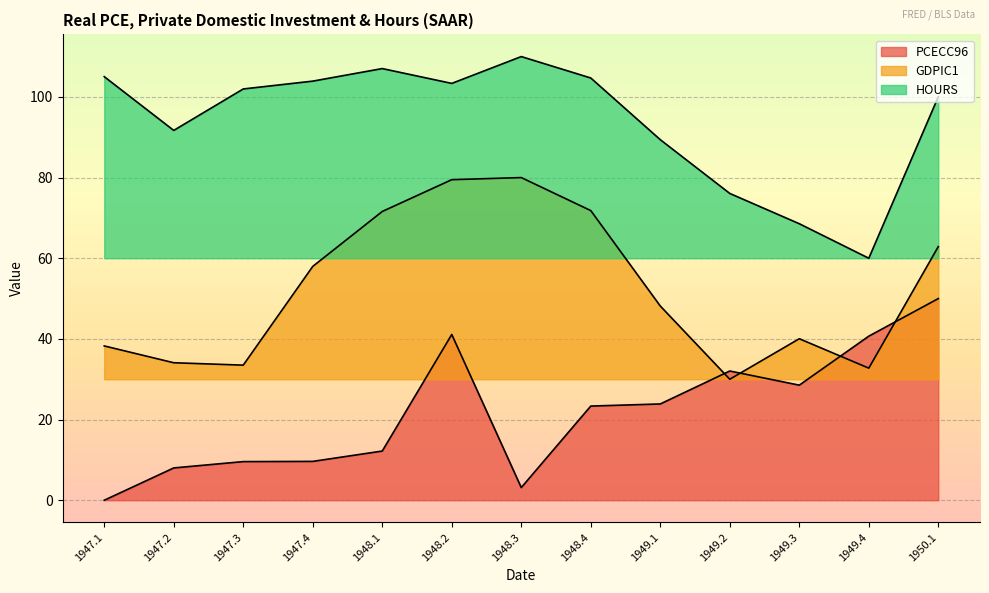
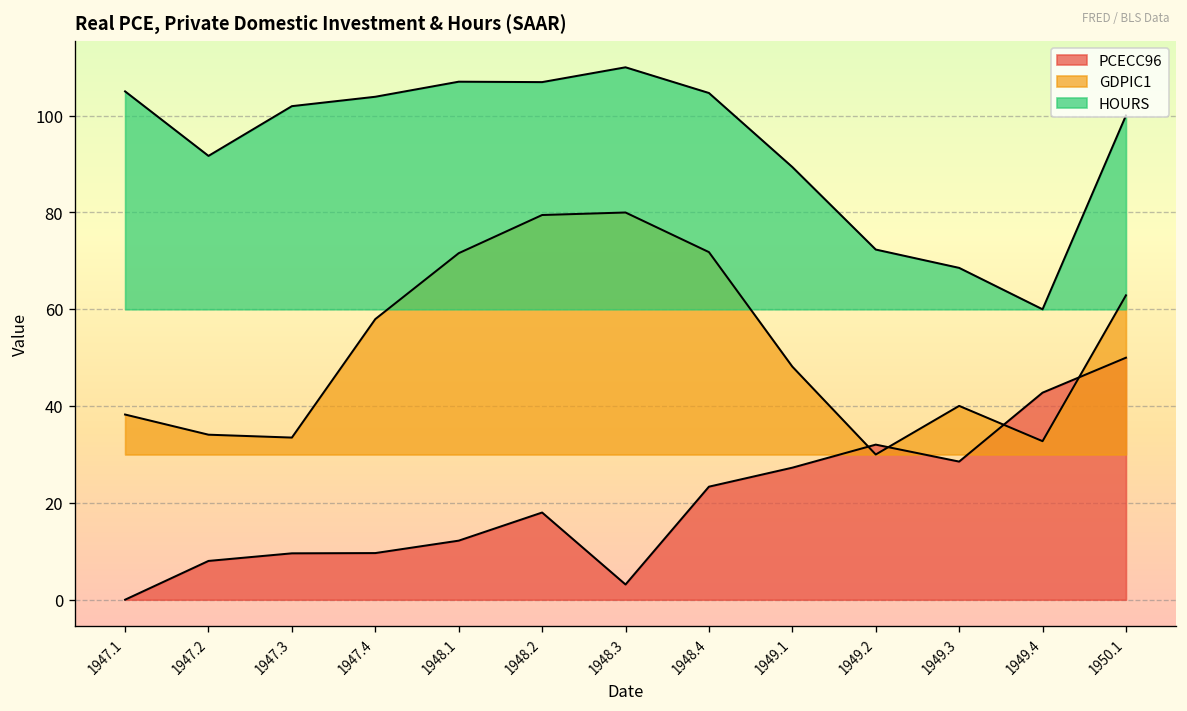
  {
    "PCECC96": {
      "1947.1": 0,
      "1947.2": 8,
      "1947.3": 10,
      "1947.4": 10,
      "1948.1": 12,
-     "1948.2": 41,
+     "1948.2": 18,
      "1948.3": 3,
      "1948.4": 23,
-     "1949.1": 24,
+     "1949.1": 27,
      "1949.2": 32,
      "1949.3": 29,
-     "1949.4": 41,
+     "1949.4": 43,
      "1950.1": 50
    },
    "GDPIC1": {
      "1947.1": 38,
      "1947.2": 34,
      "1947.3": 33,
      "1947.4": 58,
      "1948.1": 72,
      "1948.2": 79,
      "1948.3": 80,
      "1948.4": 72,
      "1949.1": 48,
      "1949.3": 40,
      "1949.4": 33,
      "1950.1": 63
    },
    "HOURS": {
      "1947.1": 105,
      "1947.2": 92,
      "1947.3": 102,
      "1947.4": 104,
      "1948.1": 107,
-     "1948.2": 103,
+     "1948.2": 107,
      "1948.3": 110,
      "1948.4": 105,
      "1949.1": 89,
-     "1949.2": 76,
+     "1949.2": 72,
      "1949.3": 69
    }
  }
